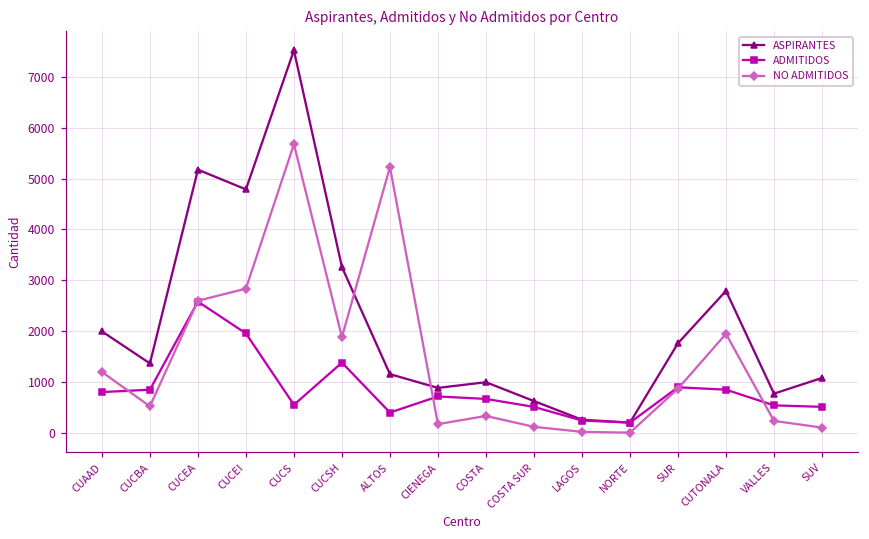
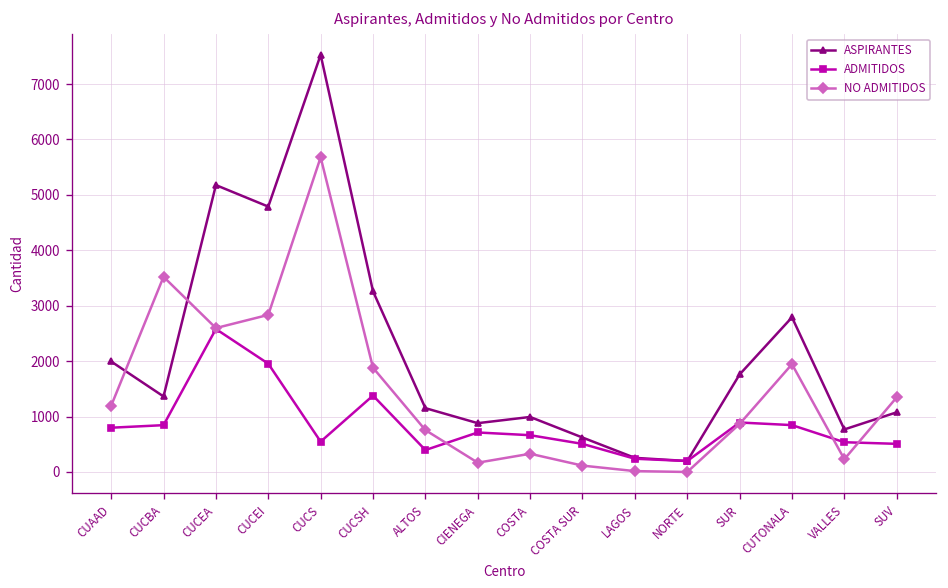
  {
    "ASPIRANTES": {
      "CUAAD": 2000,
      "CUCBA": 1400,
      "CUCEA": 5200,
      "CUCEI": 4800,
      "CUCS": 7500,
      "CUCSH": 3300,
      "ALTOS": 1200,
      "CIENEGA": 900,
      "COSTA": 1000,
      "COSTA SUR": 600,
      "SUR": 1800,
      "CUTONALA": 2800,
      "VALLES": 800,
      "SUV": 1100
    },
    "ADMITIDOS": {
      "CUAAD": 800,
      "CUCBA": 800,
      "CUCEI": 2000,
      "CUCS": 500,
      "CUCSH": 1400,
      "ALTOS": 400,
      "CIENEGA": 700,
      "COSTA": 700,
      "COSTA SUR": 500,
      "CUTONALA": 800,
      "VALLES": 500,
      "SUV": 500
    },
    "NO ADMITIDOS": {
      "CUAAD": 1200,
-     "CUCBA": 500,
+     "CUCBA": 3500,
      "CUCEI": 2800,
      "CUCS": 5700,
      "CUCSH": 1900,
-     "ALTOS": 5200,
+     "ALTOS": 800,
      "CIENEGA": 200,
      "COSTA": 300,
      "COSTA SUR": 100,
      "LAGOS": 0,
      "NORTE": 0,
      "CUTONALA": 1900,
      "VALLES": 200,
-     "SUV": 100
+     "SUV": 1300
    }
  }
